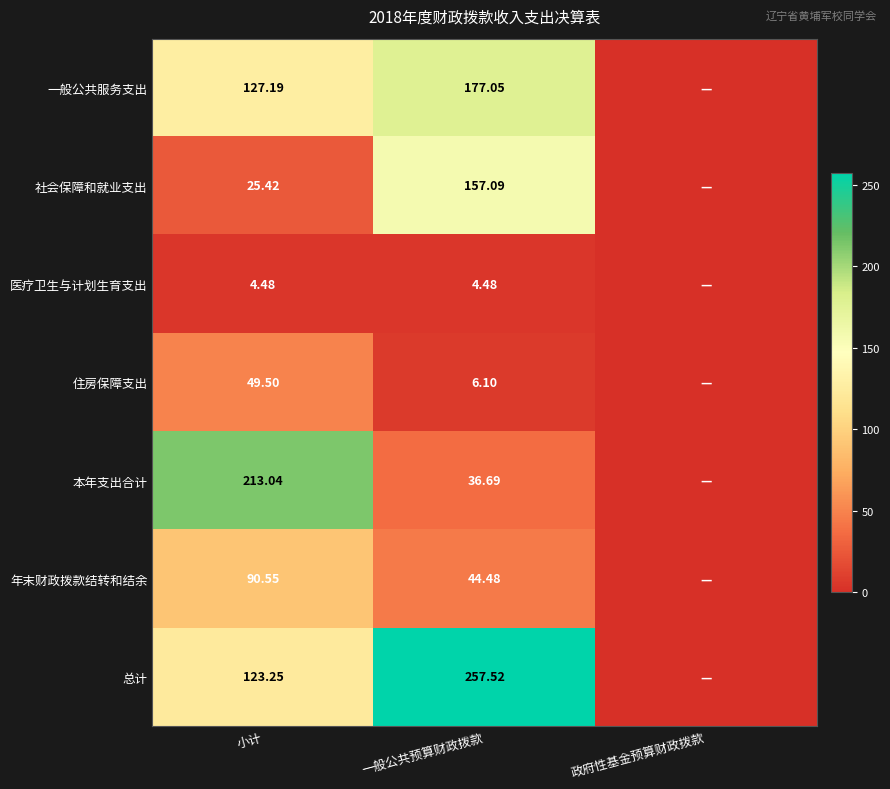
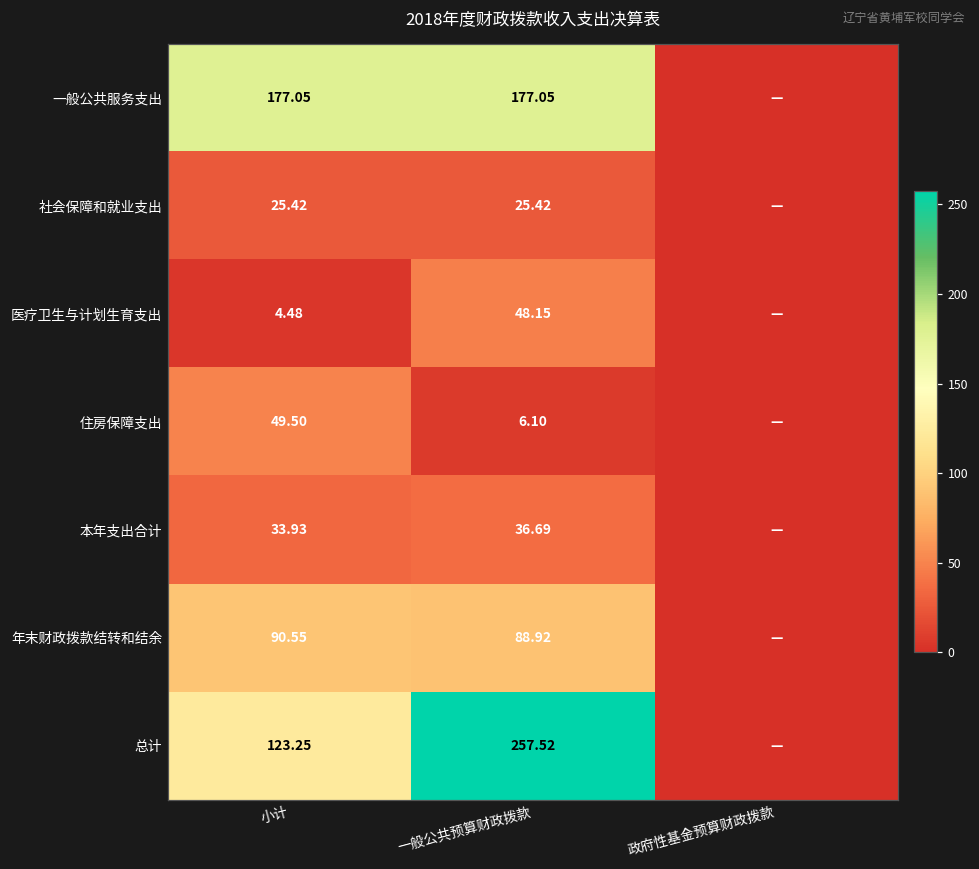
  {
    "一般公共服务支出": {
-     "小计": 127.19,
+     "小计": 177.05,
      "一般公共预算财政拨款": 177.05
    },
    "社会保障和就业支出": {
      "小计": 25.42,
-     "一般公共预算财政拨款": 157.09
+     "一般公共预算财政拨款": 25.42
    },
    "医疗卫生与计划生育支出": {
      "小计": 4.48,
-     "一般公共预算财政拨款": 4.48
+     "一般公共预算财政拨款": 48.15
    },
    "住房保障支出": {
      "小计": 49.50,
      "一般公共预算财政拨款": 6.10
    },
    "本年支出合计": {
-     "小计": 213.04,
+     "小计": 33.93,
      "一般公共预算财政拨款": 36.69
    },
    "年末财政拨款结转和结余": {
      "小计": 90.55,
-     "一般公共预算财政拨款": 44.48
+     "一般公共预算财政拨款": 88.92
    },
    "总计": {
      "小计": 123.25,
      "一般公共预算财政拨款": 257.52
    }
  }
